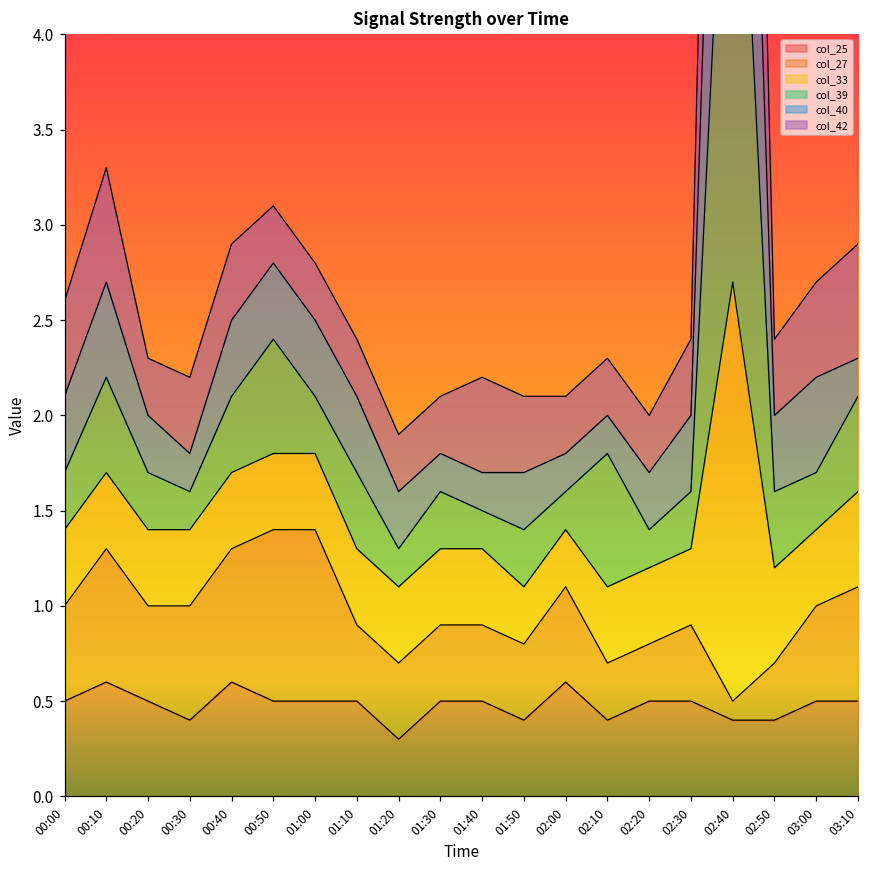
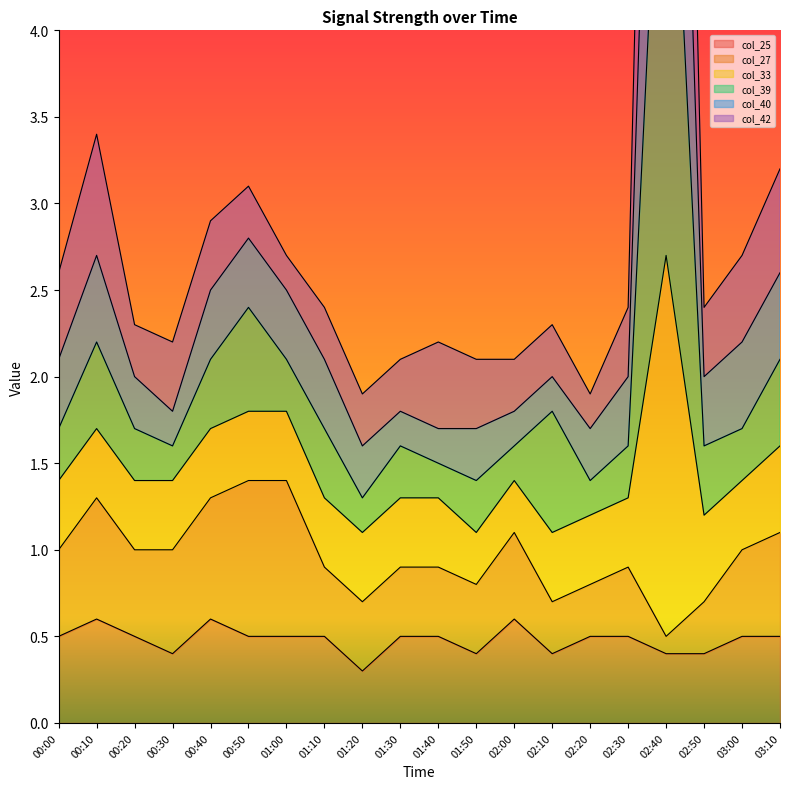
  {
    "col_39": {
      "00:00": 0.3,
      "00:10": 0.5,
      "00:20": 0.3,
      "00:30": 0.2,
      "00:40": 0.4,
      "00:50": 0.6,
      "01:00": 0.3,
      "01:10": 0.4,
      "01:20": 0.2,
      "01:30": 0.3,
      "01:40": 0.2,
      "01:50": 0.3,
      "02:00": 0.2,
      "02:10": 0.7,
      "02:20": 0.2,
      "02:30": 0.3,
      "02:50": 0.4,
      "03:00": 0.3,
      "03:10": 0.5
    },
    "col_40": {
      "00:00": 0.4,
      "00:10": 0.5,
      "00:20": 0.3,
      "00:30": 0.2,
      "00:40": 0.4,
      "00:50": 0.4,
      "01:00": 0.4,
      "01:10": 0.4,
      "01:20": 0.3,
      "01:30": 0.2,
      "01:40": 0.2,
      "01:50": 0.3,
      "02:00": 0.2,
      "02:10": 0.2,
      "02:20": 0.3,
      "02:30": 0.4,
      "02:50": 0.4,
      "03:00": 0.5,
-     "03:10": 0.2
+     "03:10": 0.5
    },
    "col_42": {
      "00:00": 0.5,
-     "00:10": 0.6,
+     "00:10": 0.7,
      "00:20": 0.3,
      "00:30": 0.4,
      "00:40": 0.4,
      "00:50": 0.3,
-     "01:00": 0.3,
+     "01:00": 0.2,
      "01:10": 0.3,
      "01:20": 0.3,
      "01:30": 0.3,
      "01:40": 0.5,
      "01:50": 0.4,
      "02:00": 0.3,
      "02:10": 0.3,
-     "02:20": 0.3,
+     "02:20": 0.2,
      "02:30": 0.4,
      "02:50": 0.4,
      "03:00": 0.5,
      "03:10": 0.6
    }
  }
